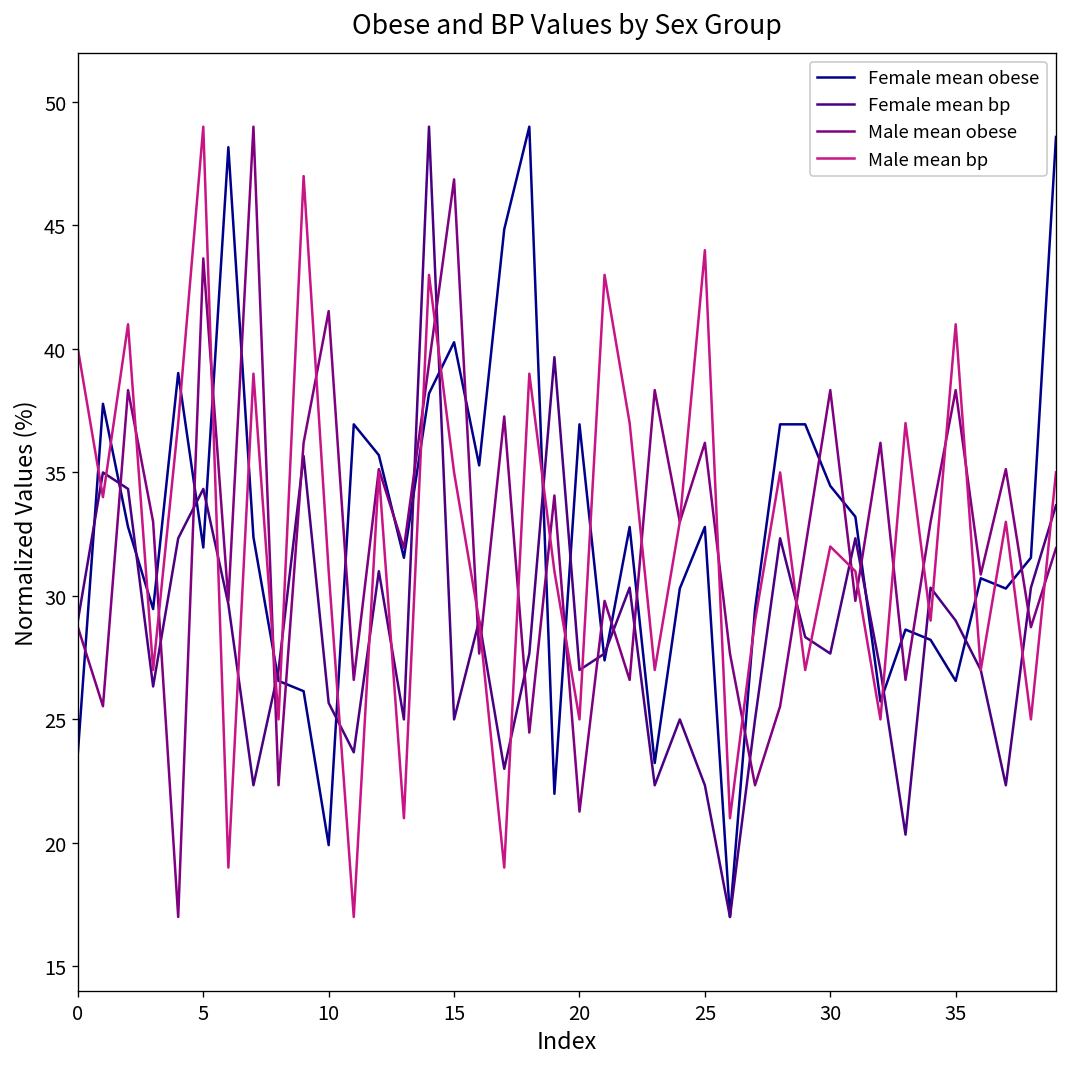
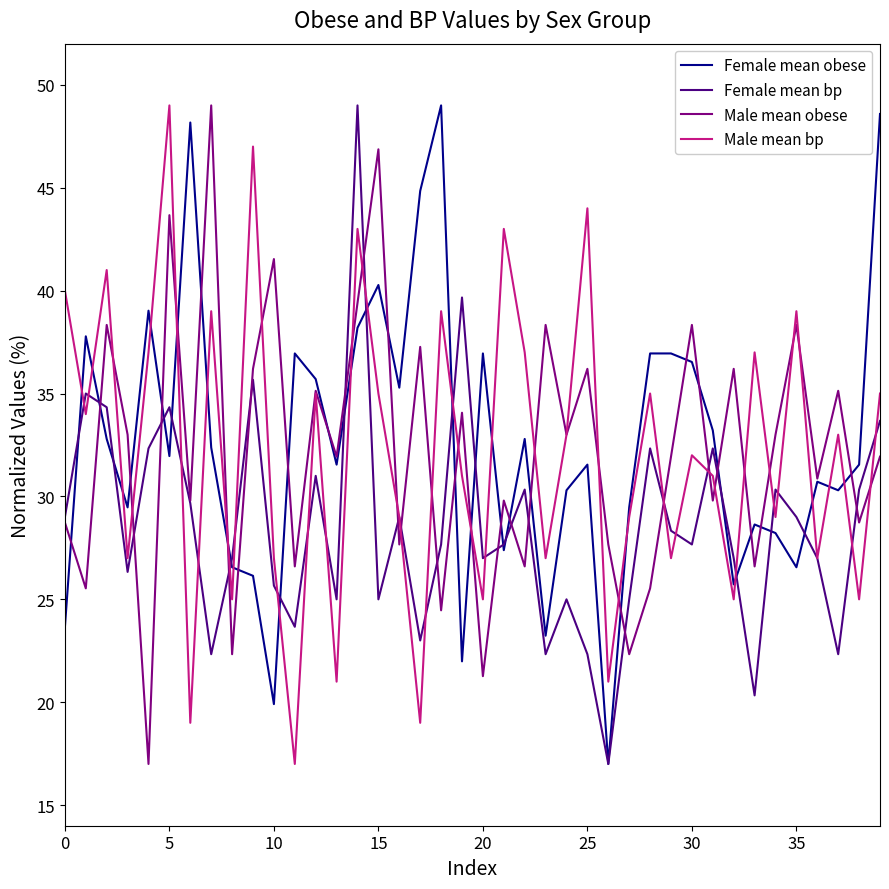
  {
    "Female mean obese": {
      "0": 23.6,
      "5": 32.0,
      "10": 19.9,
      "15": 40.3,
      "20": 36.9,
-     "25": 32.8,
-     "30": 34.5,
+     "25": 31.5,
+     "30": 36.5,
      "35": 26.6
    },
    "Male mean bp": {
      "0": 40.0,
      "5": 49.0,
-     "10": 31.0,
+     "10": 27.0,
      "15": 35.0,
      "20": 25.0,
      "25": 44.0,
      "30": 32.0,
-     "35": 41.0
+     "35": 39.0
    }
  }
